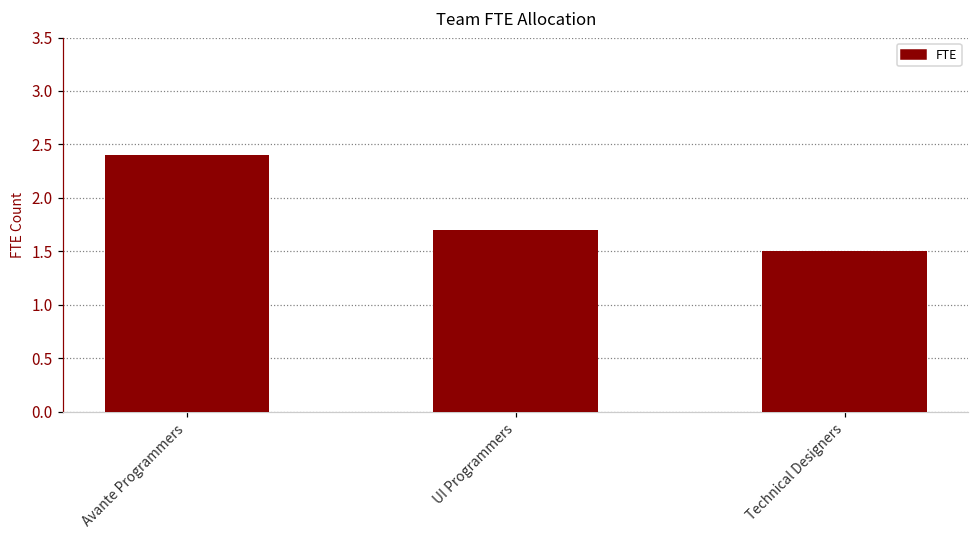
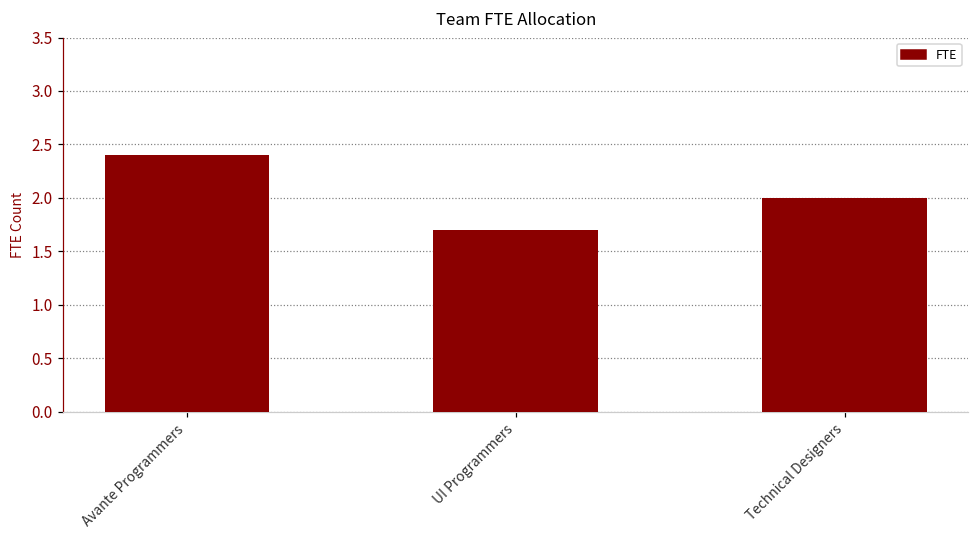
  {
    "Avante Programmers": 2.4,
    "UI Programmers": 1.7,
-   "Technical Designers": 1.5
+   "Technical Designers": 2.0
  }
